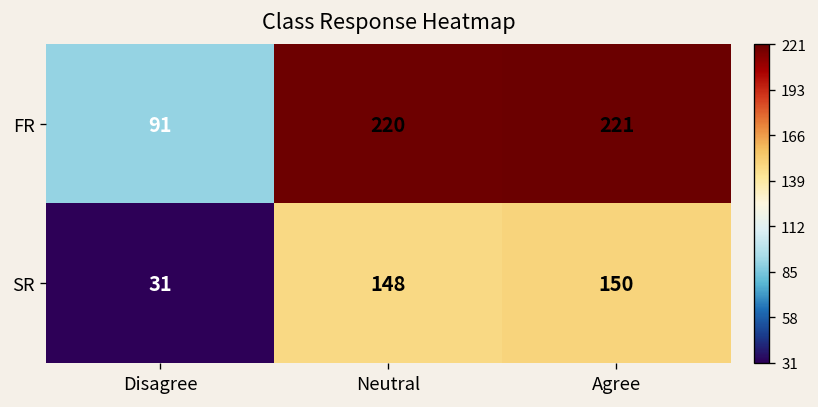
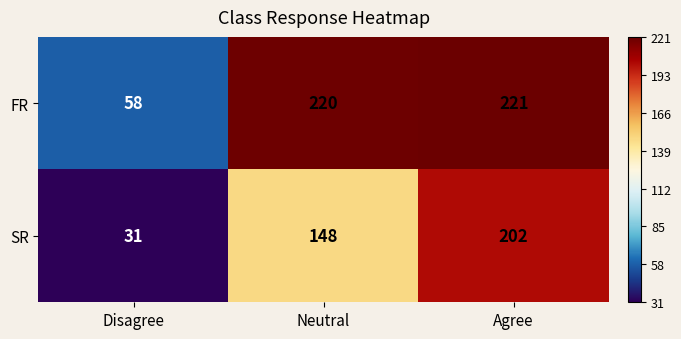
  {
    "FR": {
-     "Disagree": 91,
+     "Disagree": 58,
      "Neutral": 220,
      "Agree": 221
    },
    "SR": {
      "Disagree": 31,
      "Neutral": 148,
-     "Agree": 150
+     "Agree": 202
    }
  }
